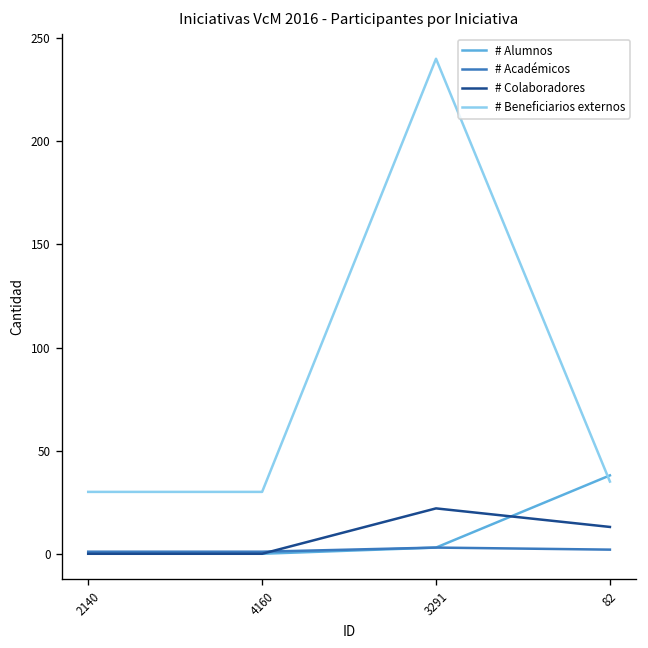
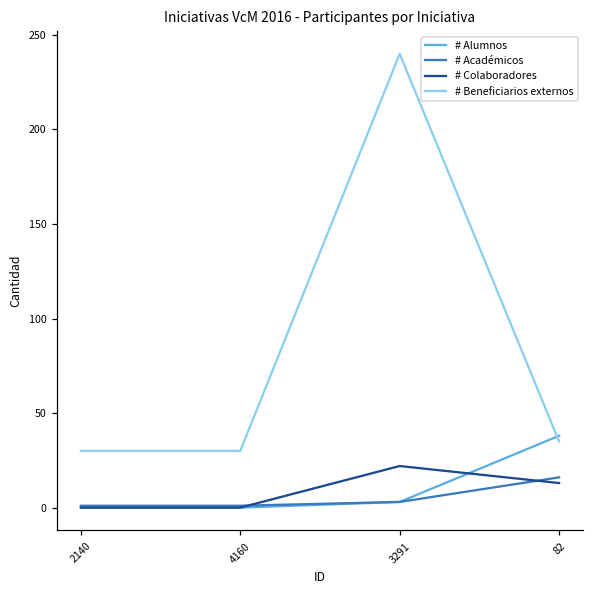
  {
    "# Académicos": {
-     "82": 2
+     "82": 16
    },
    "# Colaboradores": {
      "3291": 22,
      "82": 13
    }
  }
